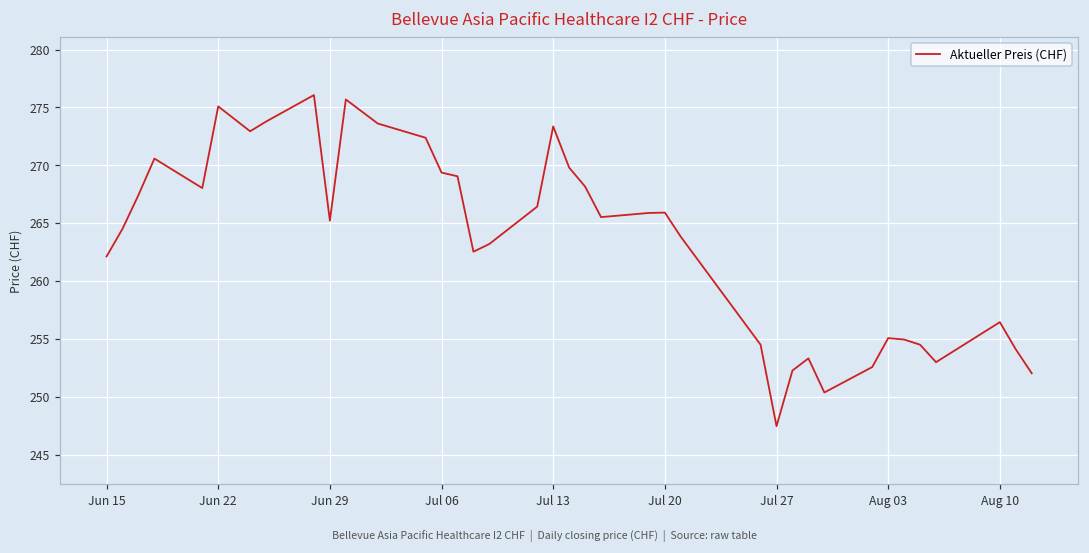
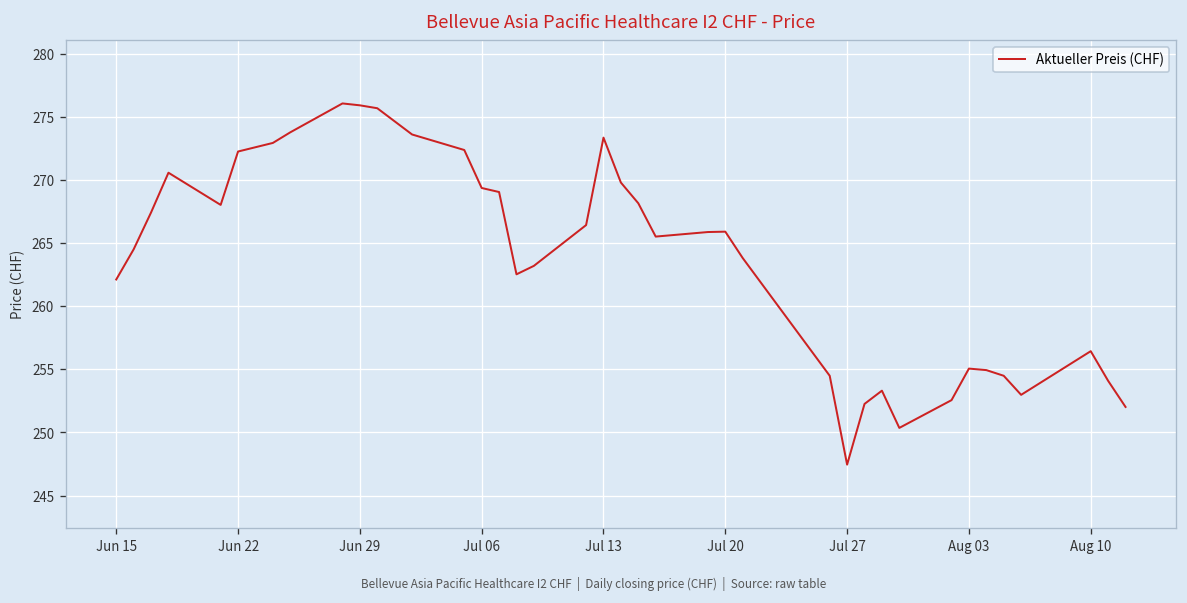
  {
    "Jun 15": 262.1,
-   "Jun 22": 275.1,
-   "Jun 29": 265.2,
+   "Jun 22": 272.3,
+   "Jun 29": 275.9,
    "Jul 06": 269.4,
    "Jul 13": 273.4,
    "Jul 20": 265.9,
    "Jul 27": 247.5,
    "Aug 03": 255.1,
    "Aug 10": 256.4
  }
